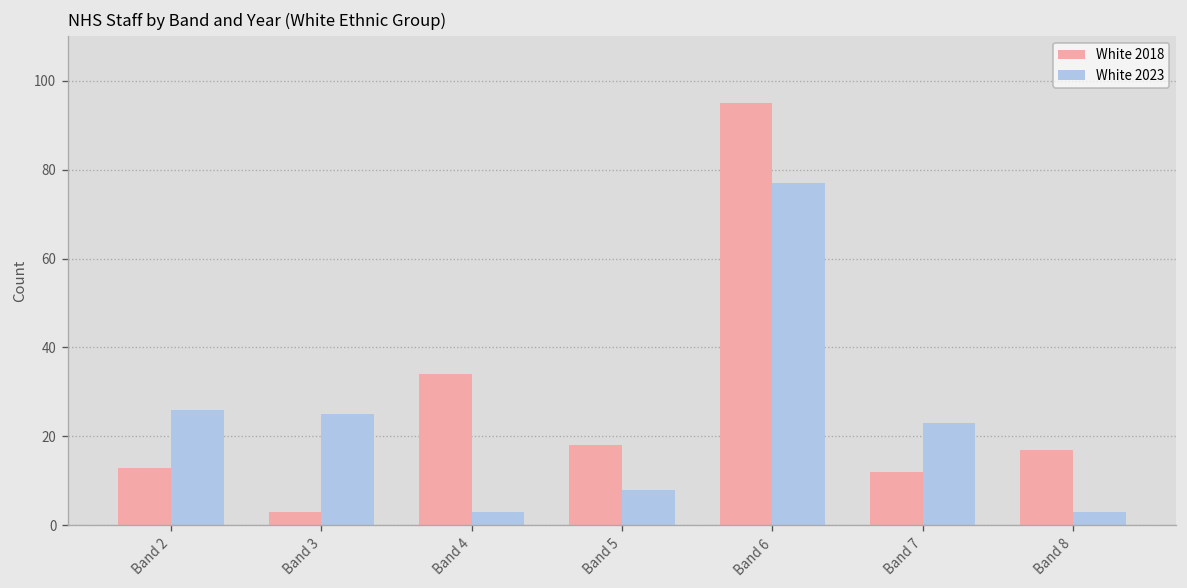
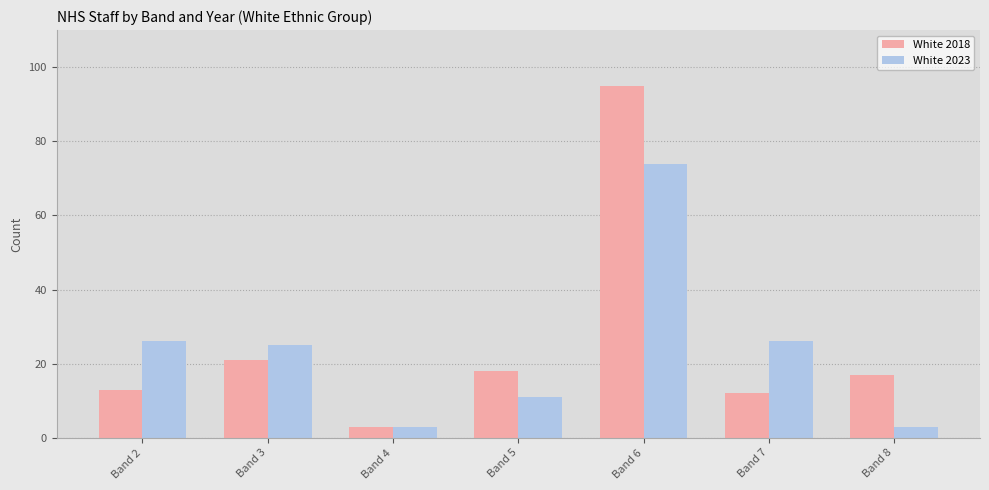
  {
    "White 2018": {
      "Band 2": 13,
-     "Band 3": 3,
-     "Band 4": 34,
+     "Band 3": 21,
+     "Band 4": 3,
      "Band 5": 18,
      "Band 6": 95,
      "Band 7": 12,
      "Band 8": 17
    },
    "White 2023": {
      "Band 2": 26,
      "Band 3": 25,
      "Band 4": 3,
-     "Band 5": 8,
-     "Band 6": 77,
-     "Band 7": 23,
+     "Band 5": 11,
+     "Band 6": 74,
+     "Band 7": 26,
      "Band 8": 3
    }
  }
